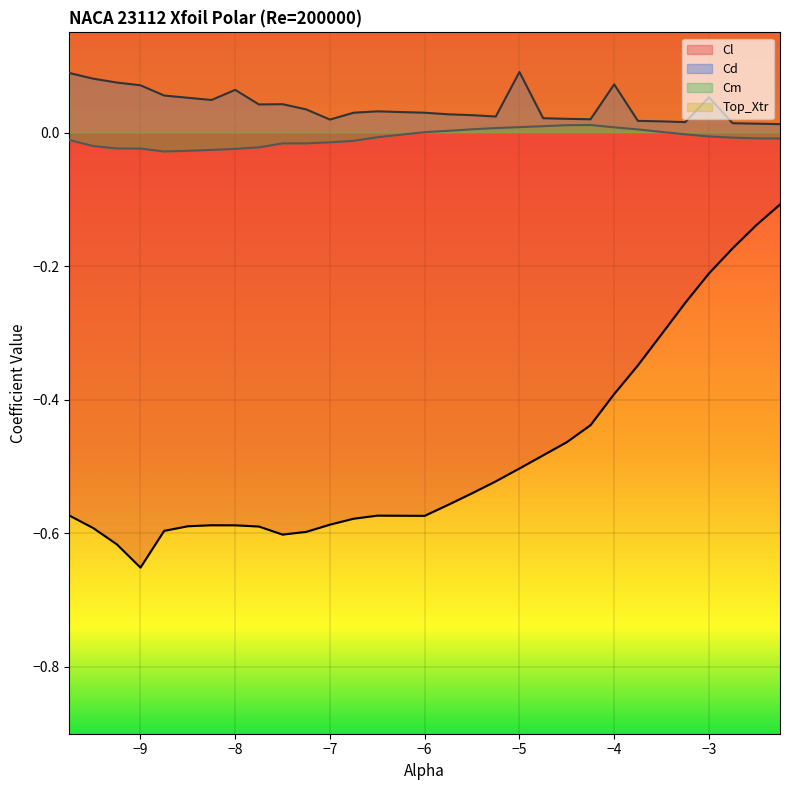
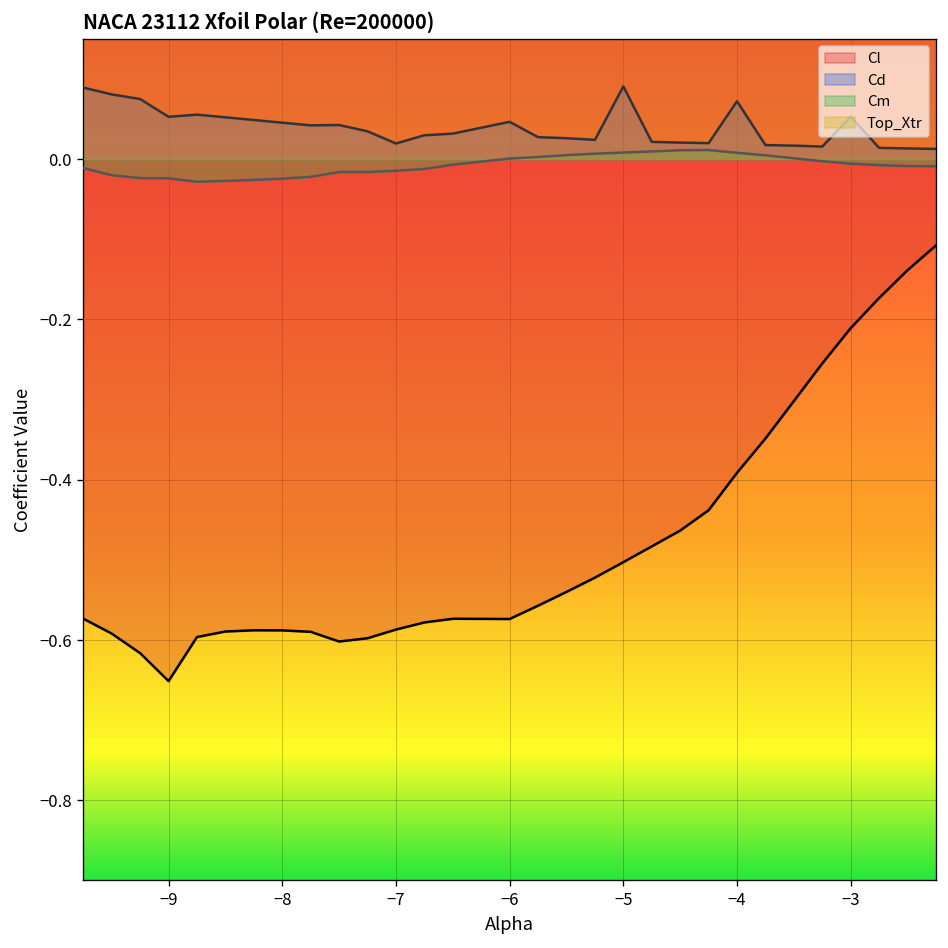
  {
    "Cd": {
-     "−9": 0.07,
-     "−8": 0.06,
+     "−9": 0.05,
+     "−8": 0.05,
      "−7": 0.02,
-     "−6": 0.03,
+     "−6": 0.05,
      "−5": 0.09,
      "−4": 0.07
    }
  }
